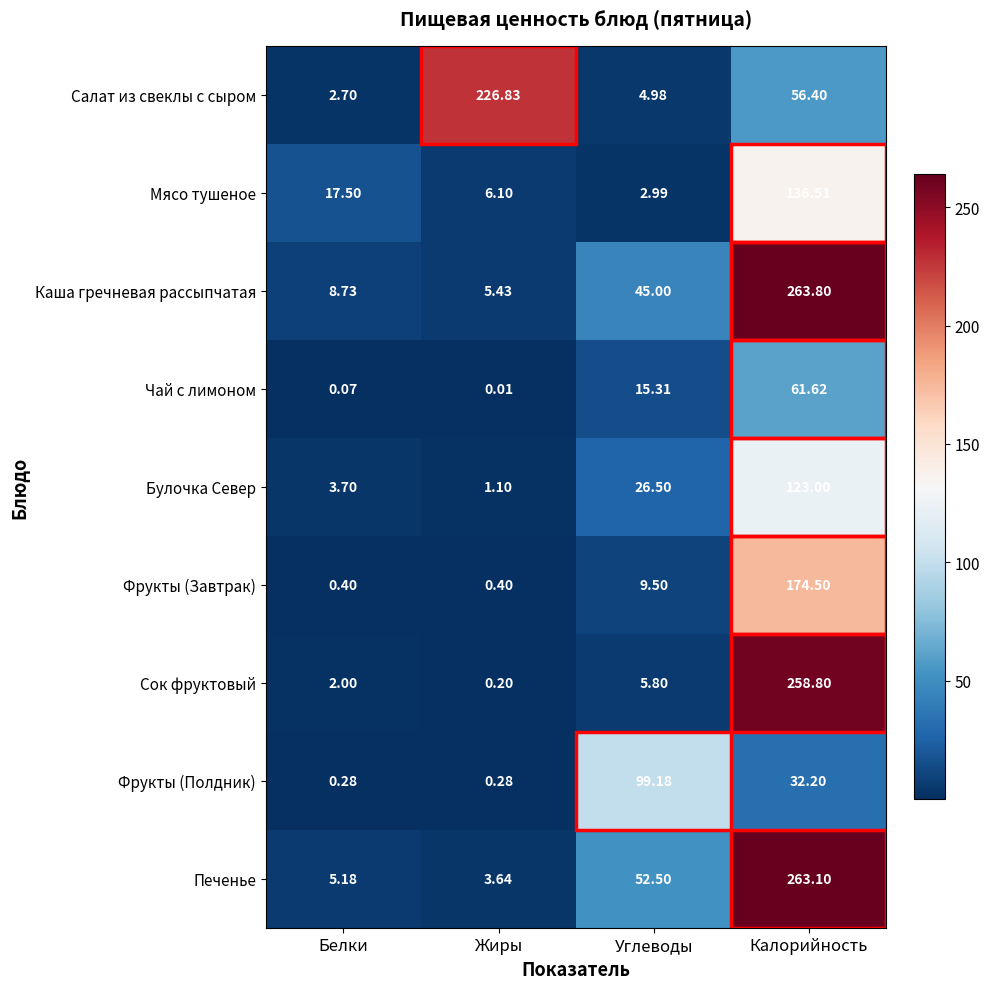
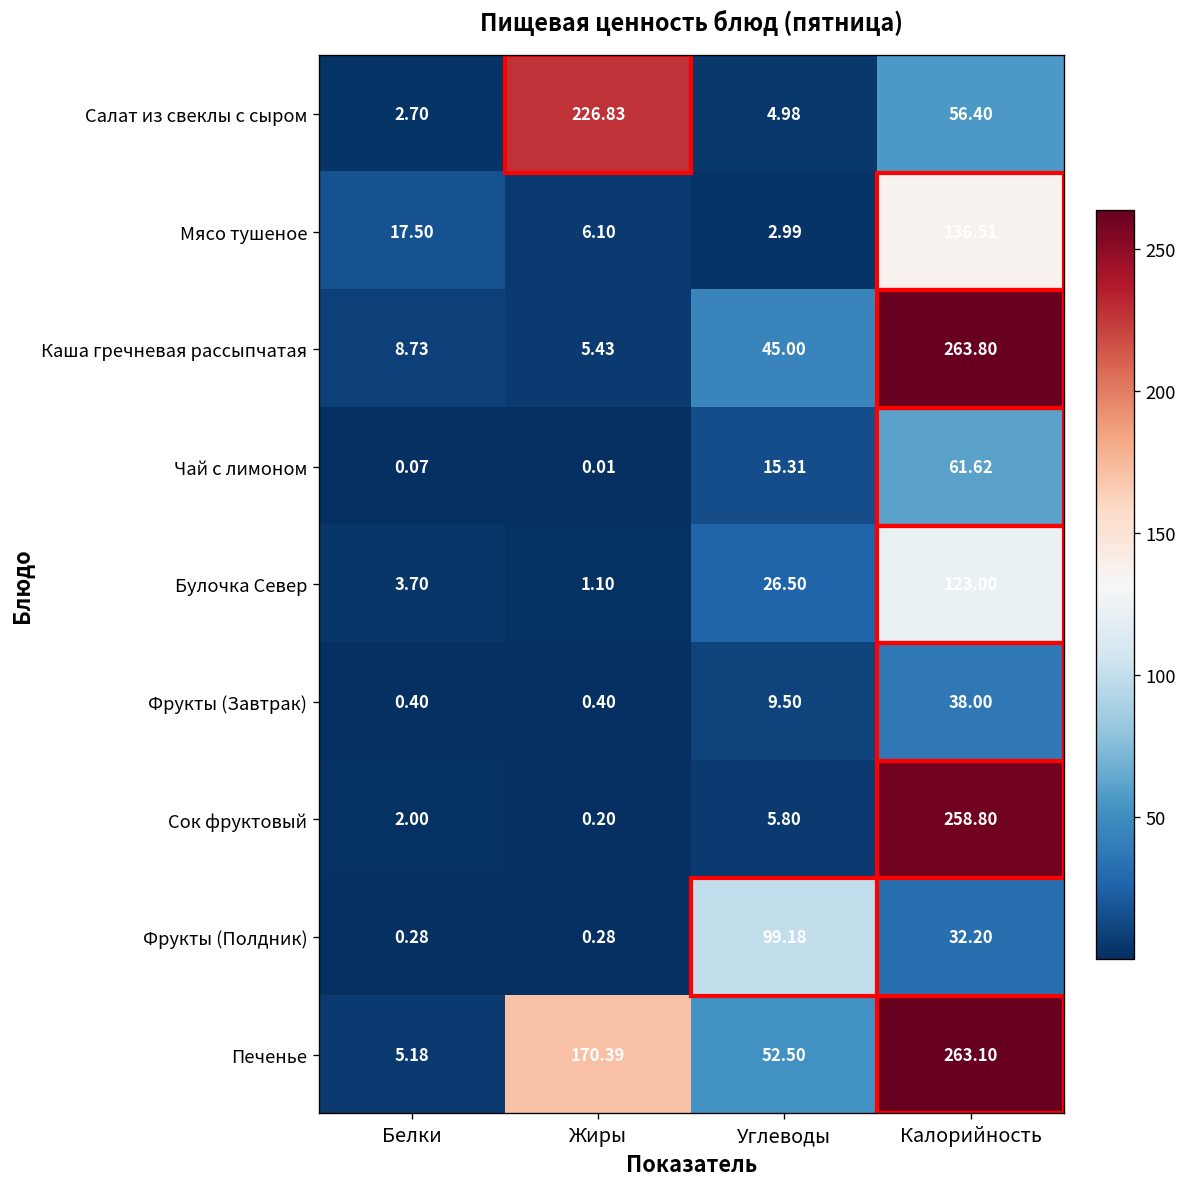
  {
    "Салат из свеклы с сыром": {
      "Белки": 2.70,
      "Жиры": 226.83,
      "Углеводы": 4.98,
      "Калорийность": 56.40
    },
    "Мясо тушеное": {
      "Белки": 17.50,
      "Жиры": 6.10,
      "Углеводы": 2.99
    },
    "Каша гречневая рассыпчатая": {
      "Белки": 8.73,
      "Жиры": 5.43,
      "Углеводы": 45.00,
      "Калорийность": 263.80
    },
    "Чай с лимоном": {
      "Белки": 0.07,
      "Жиры": 0.01,
      "Углеводы": 15.31,
      "Калорийность": 61.62
    },
    "Булочка Север": {
      "Белки": 3.70,
      "Жиры": 1.10,
      "Углеводы": 26.50
    },
    "Фрукты (Завтрак)": {
      "Белки": 0.40,
      "Жиры": 0.40,
      "Углеводы": 9.50,
-     "Калорийность": 174.50
+     "Калорийность": 38.00
    },
    "Сок фруктовый": {
      "Белки": 2.00,
      "Жиры": 0.20,
      "Углеводы": 5.80,
      "Калорийность": 258.80
    },
    "Фрукты (Полдник)": {
      "Белки": 0.28,
      "Жиры": 0.28,
      "Углеводы": 99.18,
      "Калорийность": 32.20
    },
    "Печенье": {
      "Белки": 5.18,
-     "Жиры": 3.64,
+     "Жиры": 170.39,
      "Углеводы": 52.50,
      "Калорийность": 263.10
    }
  }
